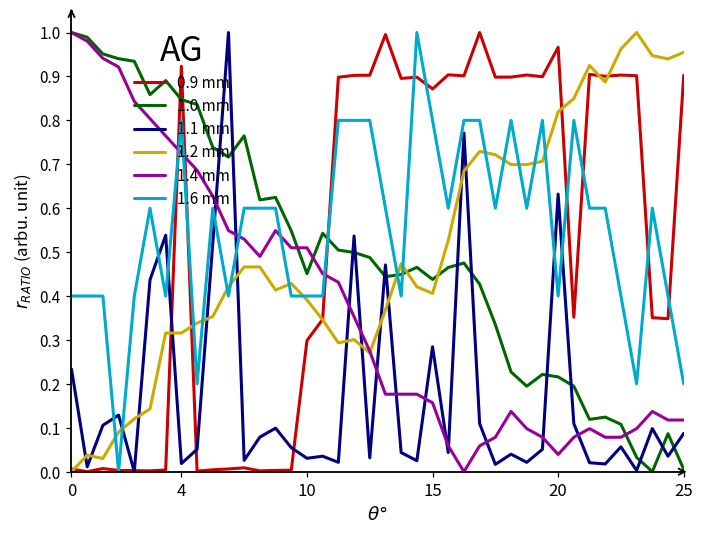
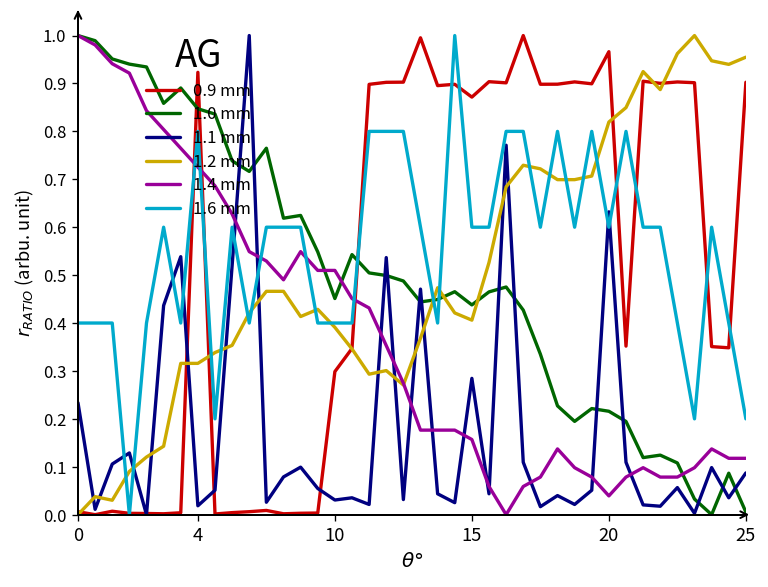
  {
    "0.9 mm": {
      "4": 0.92,
      "10": 0.30,
      "15": 0.87,
      "20": 0.97,
      "25": 0.90
    },
    "1.0 mm": {
      "4": 0.85,
      "10": 0.45,
      "15": 0.44,
      "20": 0.22,
      "25": 0.01
    },
    "1.1 mm": {
      "0": 0.23,
      "4": 0.02,
      "10": 0.03,
      "15": 0.28,
      "20": 0.63,
      "25": 0.09
    },
    "1.2 mm": {
      "4": 0.32,
      "10": 0.39,
      "15": 0.41,
      "20": 0.82,
      "25": 0.95
    },
    "1.4 mm": {
      "4": 0.73,
      "10": 0.51,
      "15": 0.16,
      "20": 0.04,
      "25": 0.12
    },
    "1.6 mm": {
      "0": 0.40,
      "4": 0.80,
      "10": 0.40,
-     "15": 0.80,
-     "20": 0.40,
+     "15": 0.60,
+     "20": 0.60,
      "25": 0.20
    }
  }
